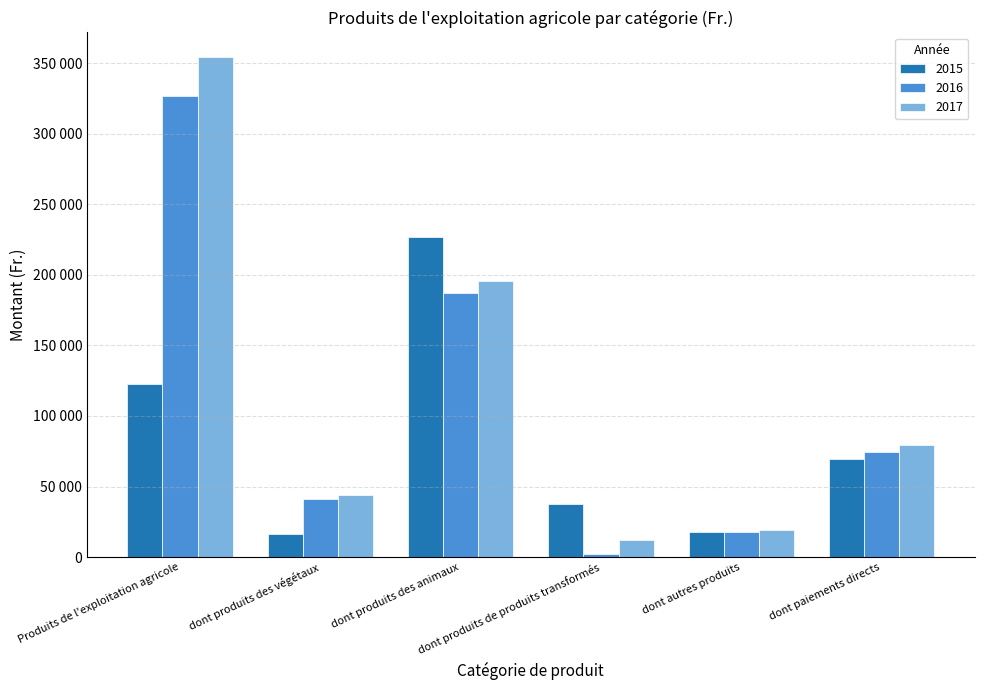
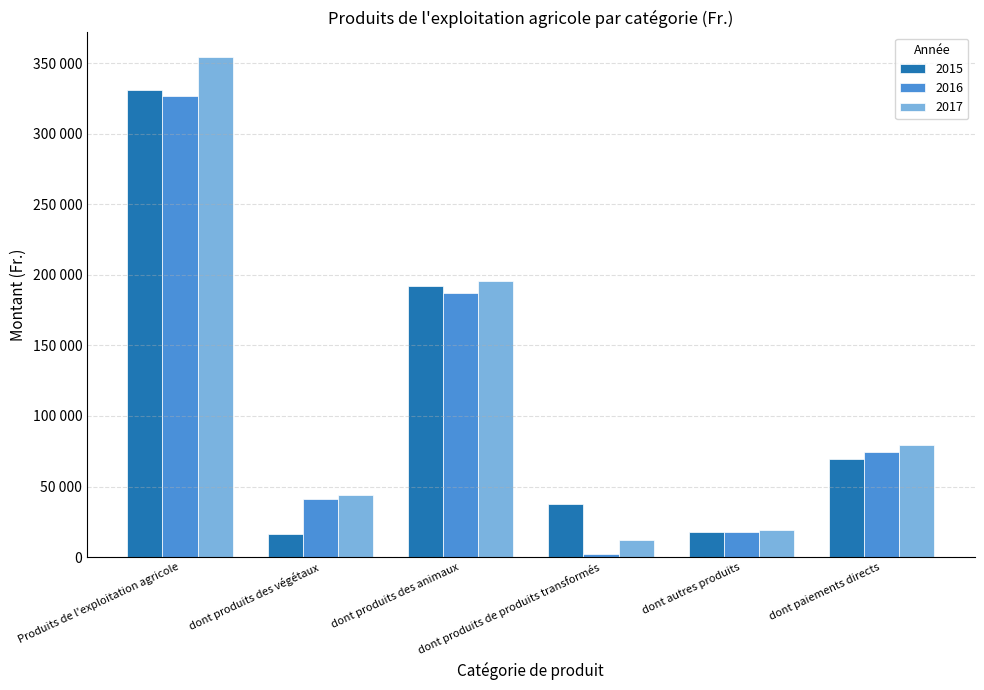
  {
    "2015": {
-     "Produits de l'exploitation agricole": 122000,
+     "Produits de l'exploitation agricole": 331000,
      "dont produits des végétaux": 17000,
-     "dont produits des animaux": 227000,
+     "dont produits des animaux": 192000,
      "dont produits de produits transformés": 37000,
      "dont autres produits": 18000,
      "dont paiements directs": 70000
    }
  }
